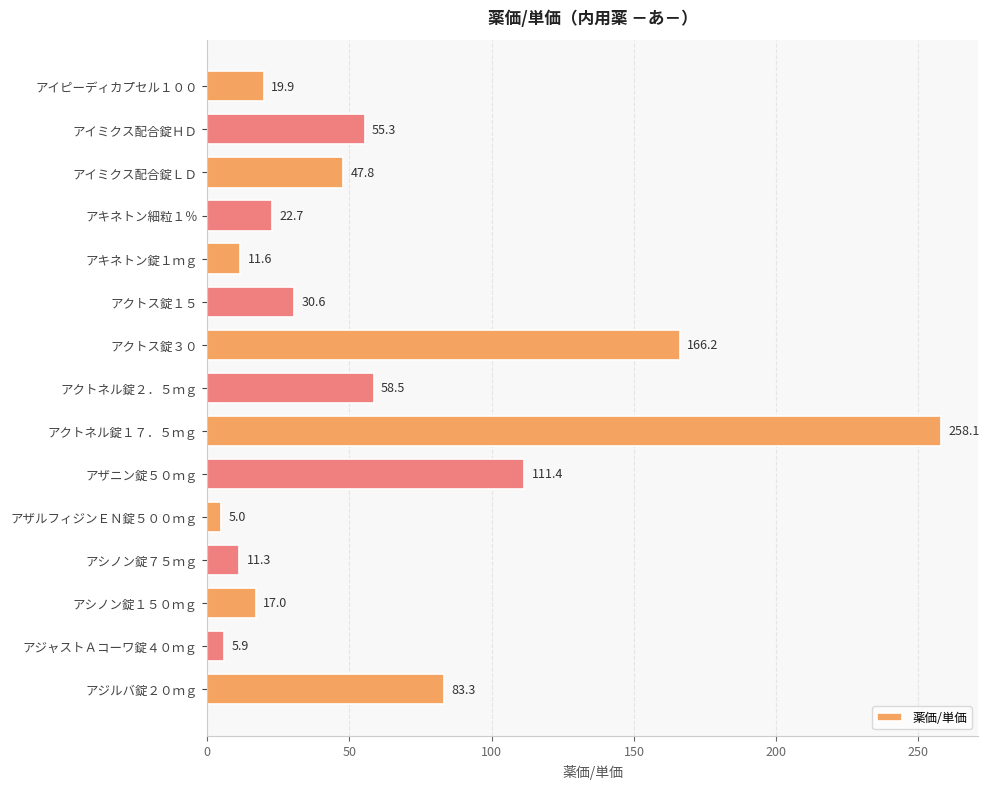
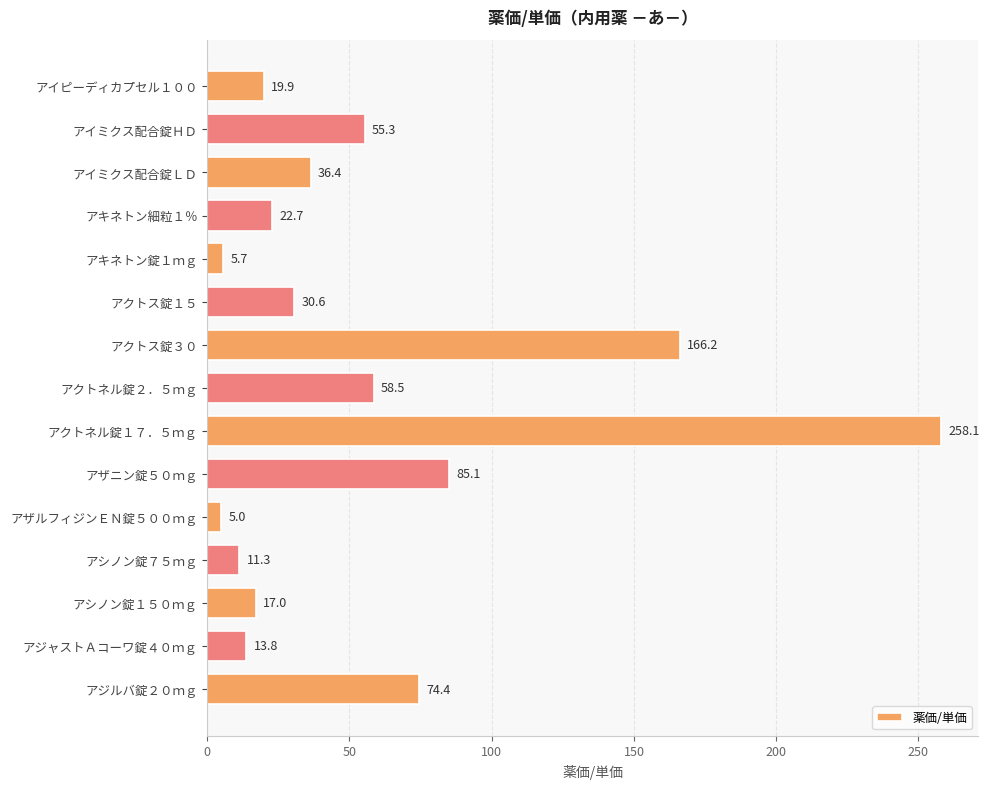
  {
    "アイピーディカプセル１００": 19.9,
    "アイミクス配合錠ＨＤ": 55.3,
-   "アイミクス配合錠ＬＤ": 47.8,
+   "アイミクス配合錠ＬＤ": 36.4,
    "アキネトン細粒１％": 22.7,
-   "アキネトン錠１ｍｇ": 11.6,
+   "アキネトン錠１ｍｇ": 5.7,
    "アクトス錠１５": 30.6,
    "アクトス錠３０": 166.2,
    "アクトネル錠２．５ｍｇ": 58.5,
    "アクトネル錠１７．５ｍｇ": 258.1,
-   "アザニン錠５０ｍｇ": 111.4,
+   "アザニン錠５０ｍｇ": 85.1,
    "アザルフィジンＥＮ錠５００ｍｇ": 5.0,
    "アシノン錠７５ｍｇ": 11.3,
    "アシノン錠１５０ｍｇ": 17.0,
-   "アジャストＡコーワ錠４０ｍｇ": 5.9,
-   "アジルバ錠２０ｍｇ": 83.3
+   "アジャストＡコーワ錠４０ｍｇ": 13.8,
+   "アジルバ錠２０ｍｇ": 74.4
  }
